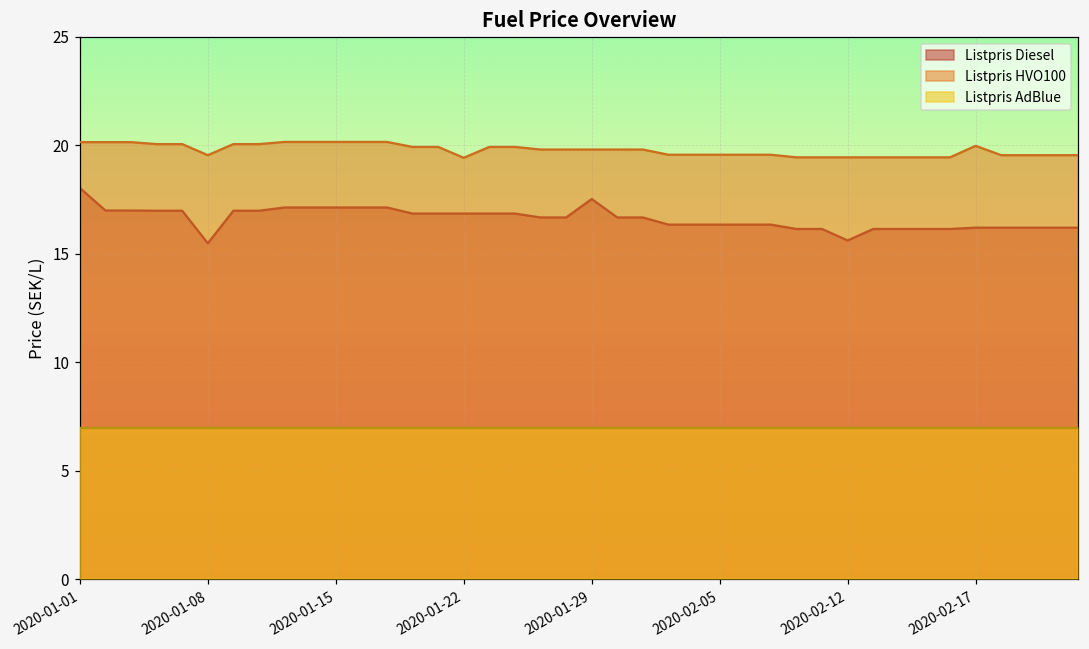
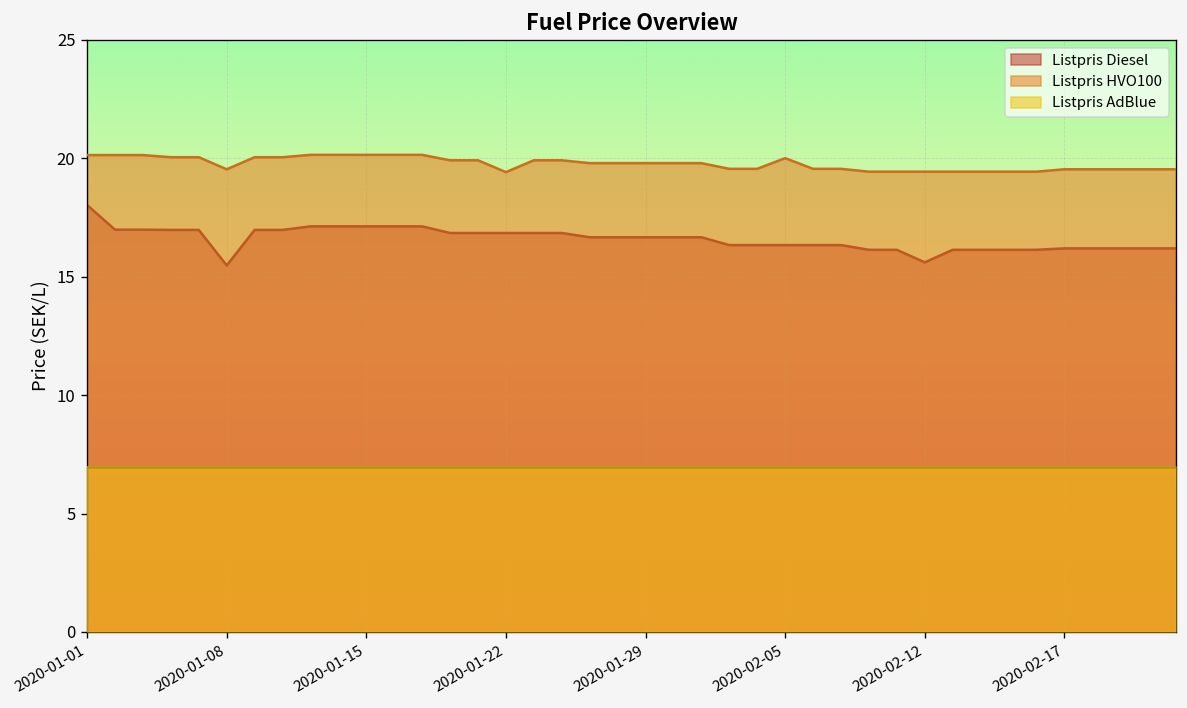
  {
    "Listpris Diesel": {
      "2020-01-01": 18.0,
      "2020-01-08": 15.5,
      "2020-01-15": 17.1,
      "2020-01-22": 16.9,
-     "2020-01-29": 17.5,
+     "2020-01-29": 16.7,
      "2020-02-05": 16.3,
      "2020-02-12": 15.6,
      "2020-02-17": 16.2
    },
    "Listpris HVO100": {
      "2020-01-01": 20.1,
      "2020-01-08": 19.5,
      "2020-01-15": 20.2,
      "2020-01-22": 19.4,
      "2020-01-29": 19.8,
-     "2020-02-05": 19.6,
+     "2020-02-05": 20.0,
      "2020-02-12": 19.4,
-     "2020-02-17": 20.0
+     "2020-02-17": 19.5
    },
    "Listpris AdBlue": {
      "2020-01-01": 7.0,
      "2020-01-08": 7.0,
      "2020-01-15": 7.0,
      "2020-01-22": 7.0,
      "2020-01-29": 7.0,
      "2020-02-05": 7.0,
      "2020-02-12": 7.0,
      "2020-02-17": 7.0
    }
  }
